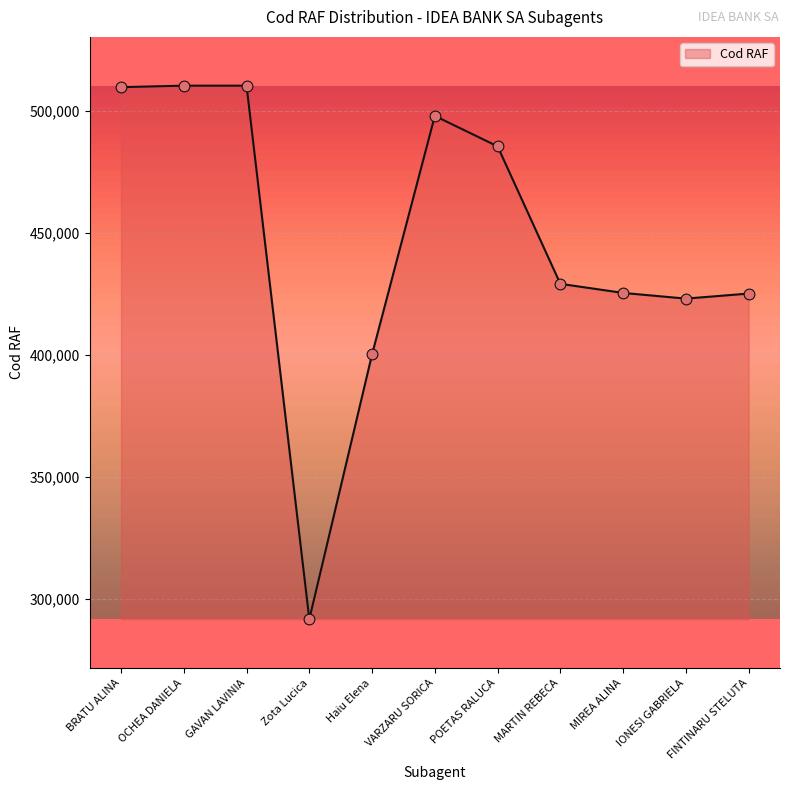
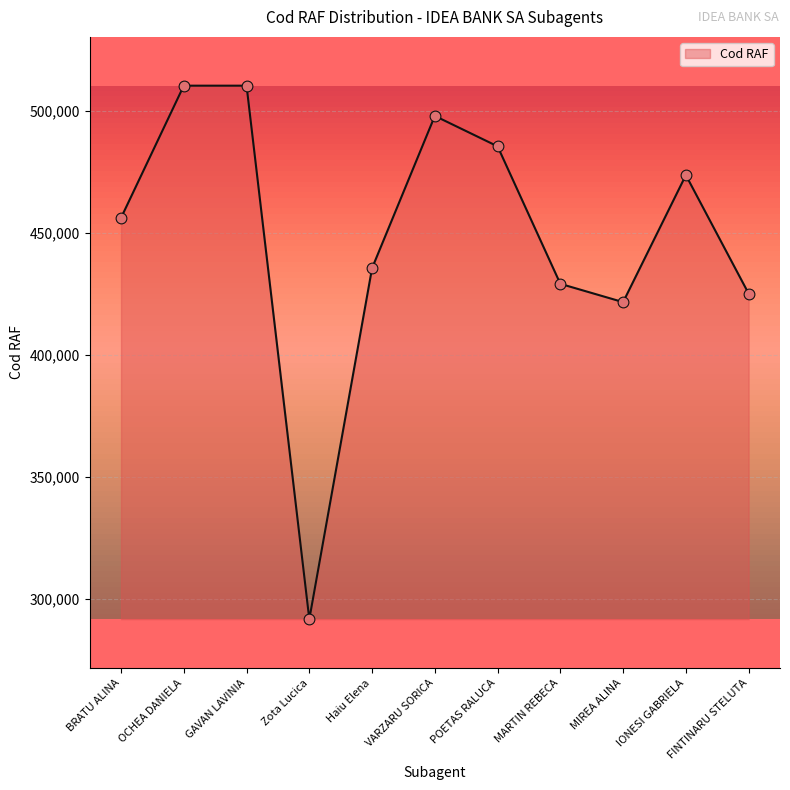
  {
-   "BRATU ALINA": "510,000",
+   "BRATU ALINA": "456,000",
    "OCHEA DANIELA": "510,000",
    "GAVAN LAVINIA": "510,000",
    "Zota Lucica": "292,000",
-   "Haiu Elena": "400,000",
+   "Haiu Elena": "436,000",
    "VARZARU SORICA": "498,000",
    "POETAS RALUCA": "486,000",
    "MARTIN REBECA": "429,000",
-   "MIREA ALINA": "425,000",
-   "IONESI GABRIELA": "423,000",
+   "MIREA ALINA": "422,000",
+   "IONESI GABRIELA": "474,000",
    "FINTINARU STELUTA": "425,000"
  }
